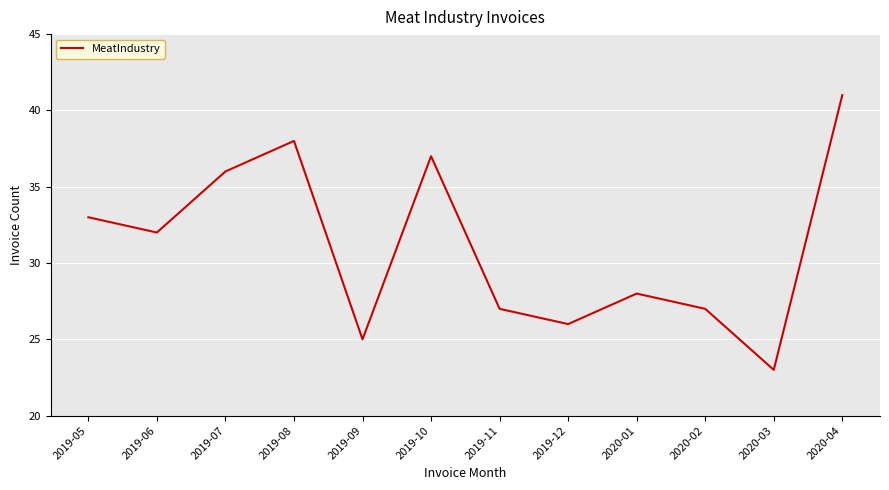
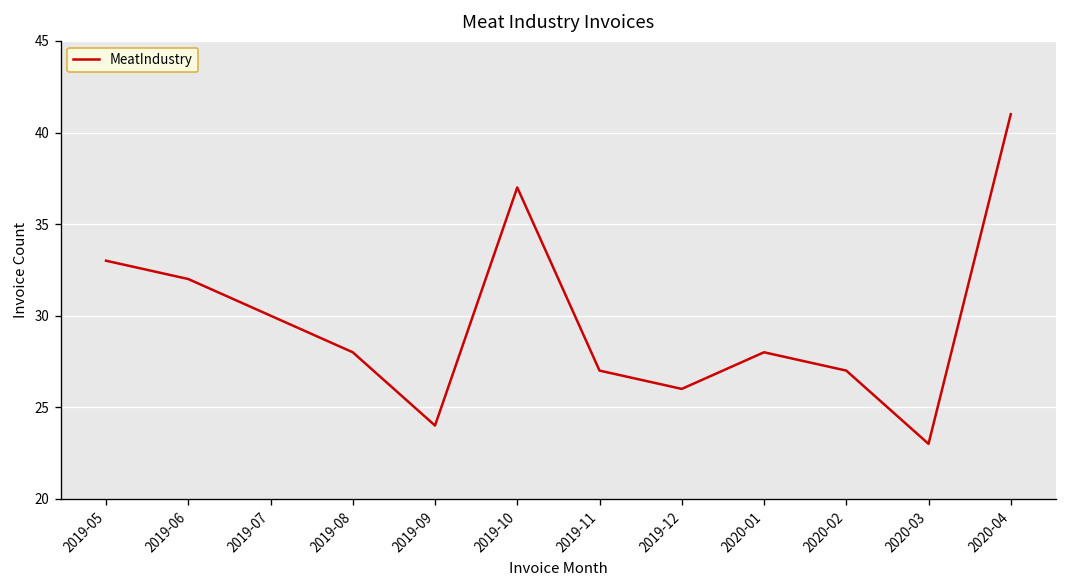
  {
    "2019-05": 33,
    "2019-06": 32,
-   "2019-07": 36,
-   "2019-08": 38,
-   "2019-09": 25,
+   "2019-07": 30,
+   "2019-08": 28,
+   "2019-09": 24,
    "2019-10": 37,
    "2019-11": 27,
    "2019-12": 26,
    "2020-01": 28,
    "2020-02": 27,
    "2020-03": 23,
    "2020-04": 41
  }
